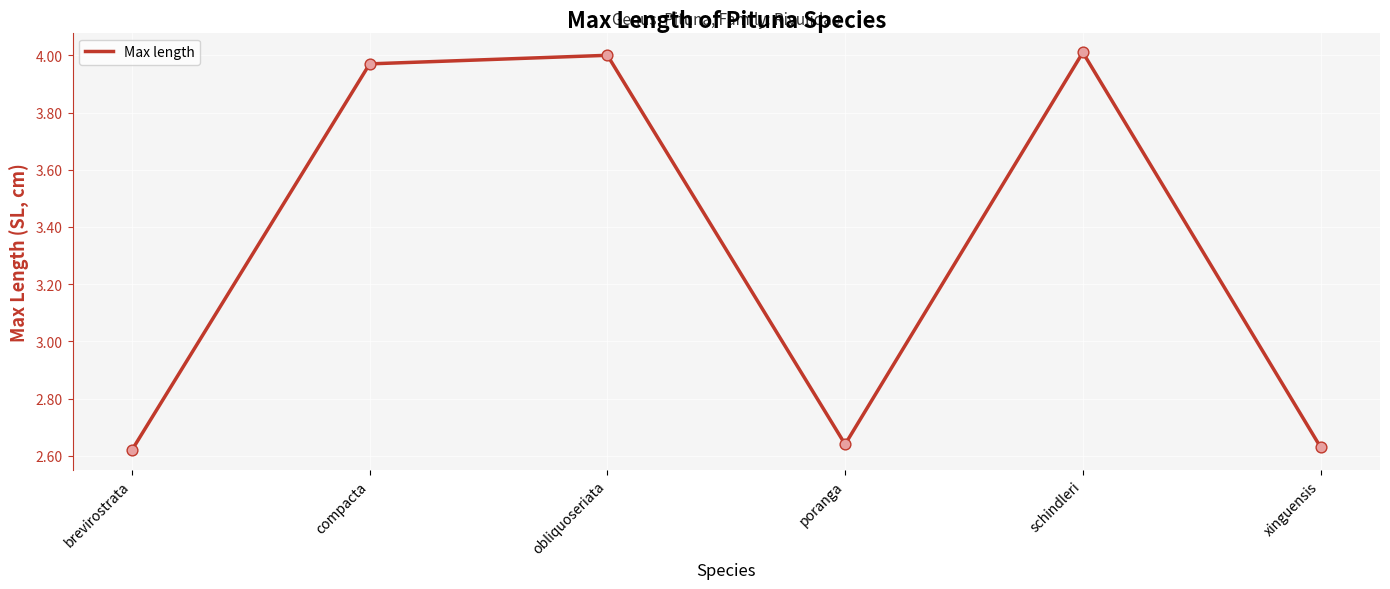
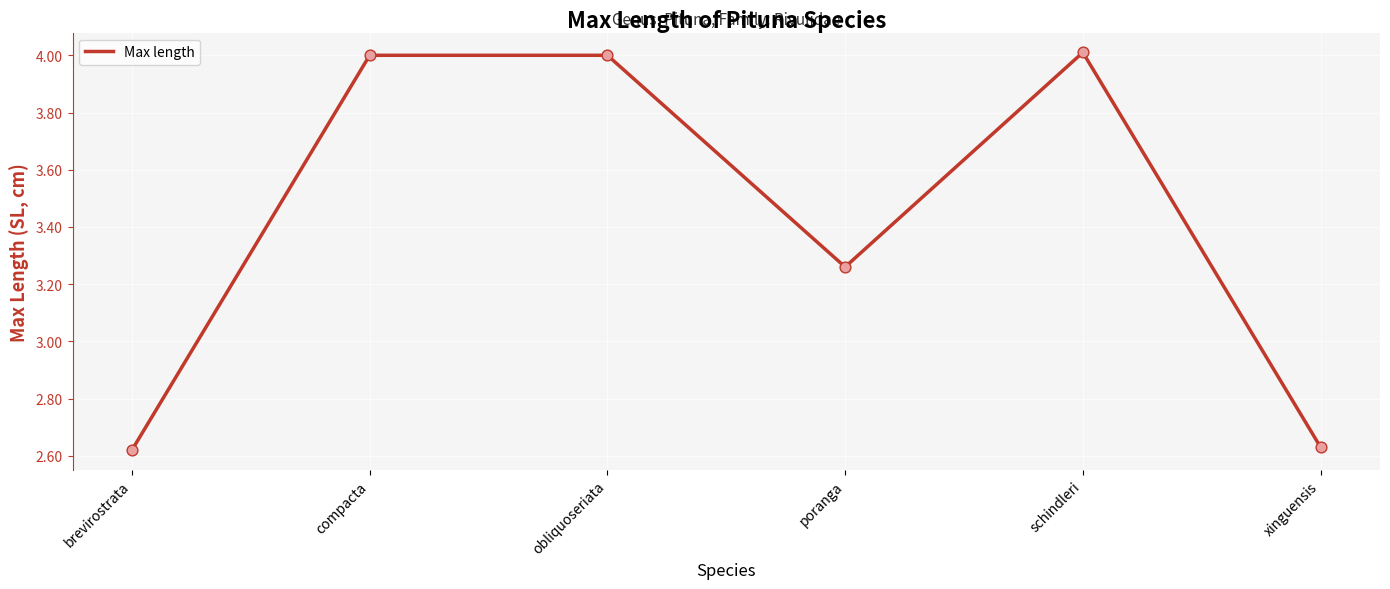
  {
    "brevirostrata": 2.62,
-   "compacta": 3.97,
+   "compacta": 4.00,
    "obliquoseriata": 4.00,
-   "poranga": 2.64,
+   "poranga": 3.26,
    "schindleri": 4.01,
    "xinguensis": 2.63
  }
